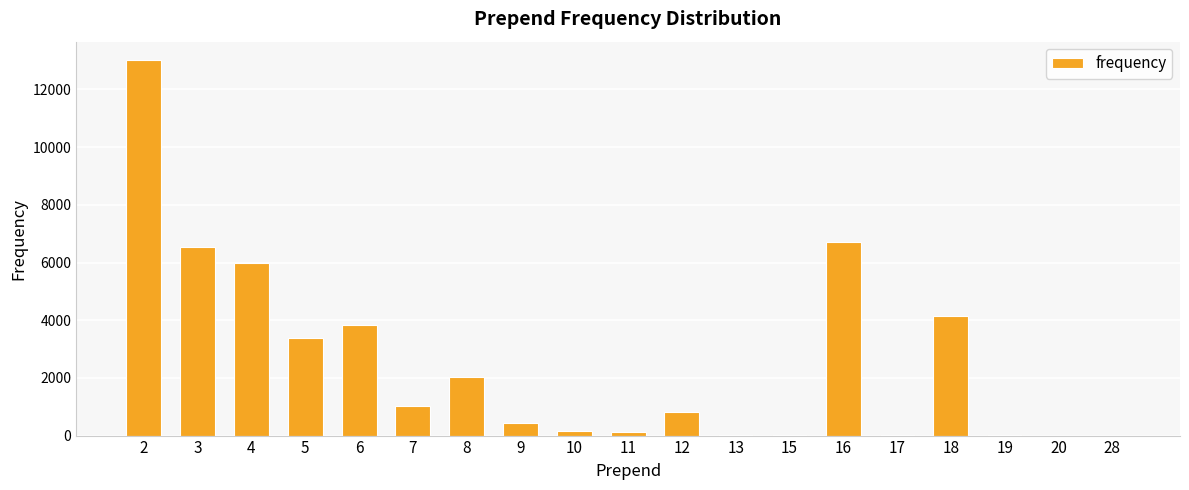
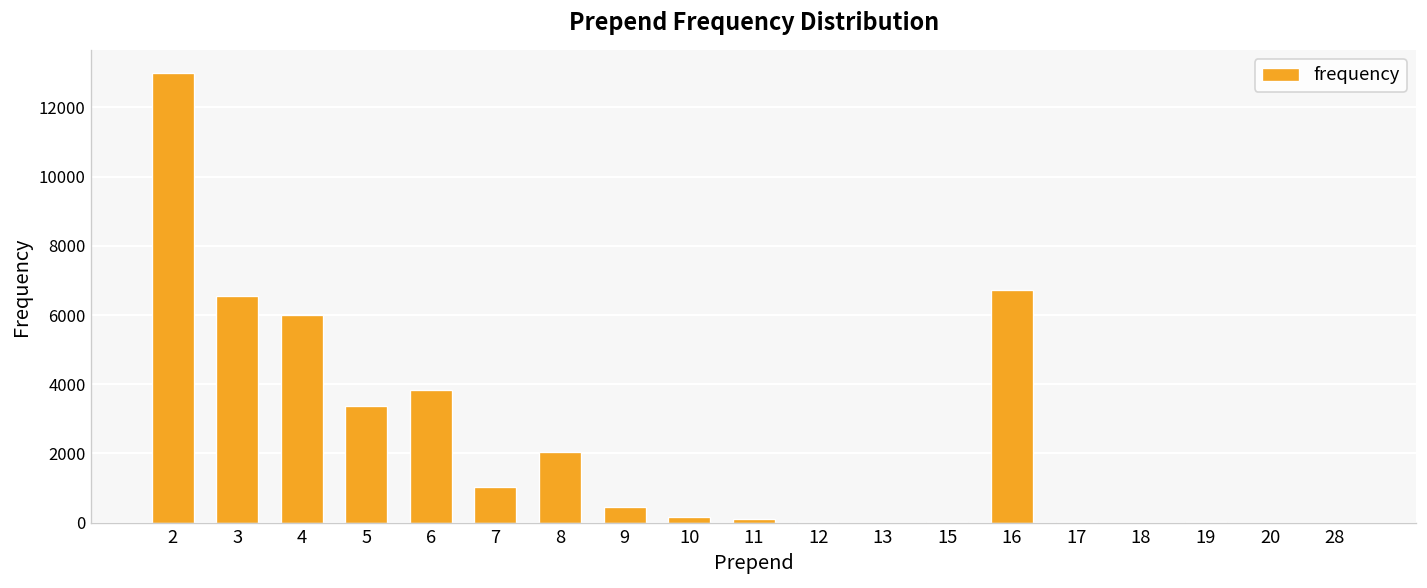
  {
    "2": 13000,
    "3": 6500,
    "4": 6000,
    "5": 3400,
    "6": 3800,
    "7": 1000,
    "8": 2000,
    "9": 400,
    "10": 200,
    "11": 100,
-   "12": 800,
+   "12": 0,
    "16": 6700,
-   "18": 4100
+   "18": 0
  }
